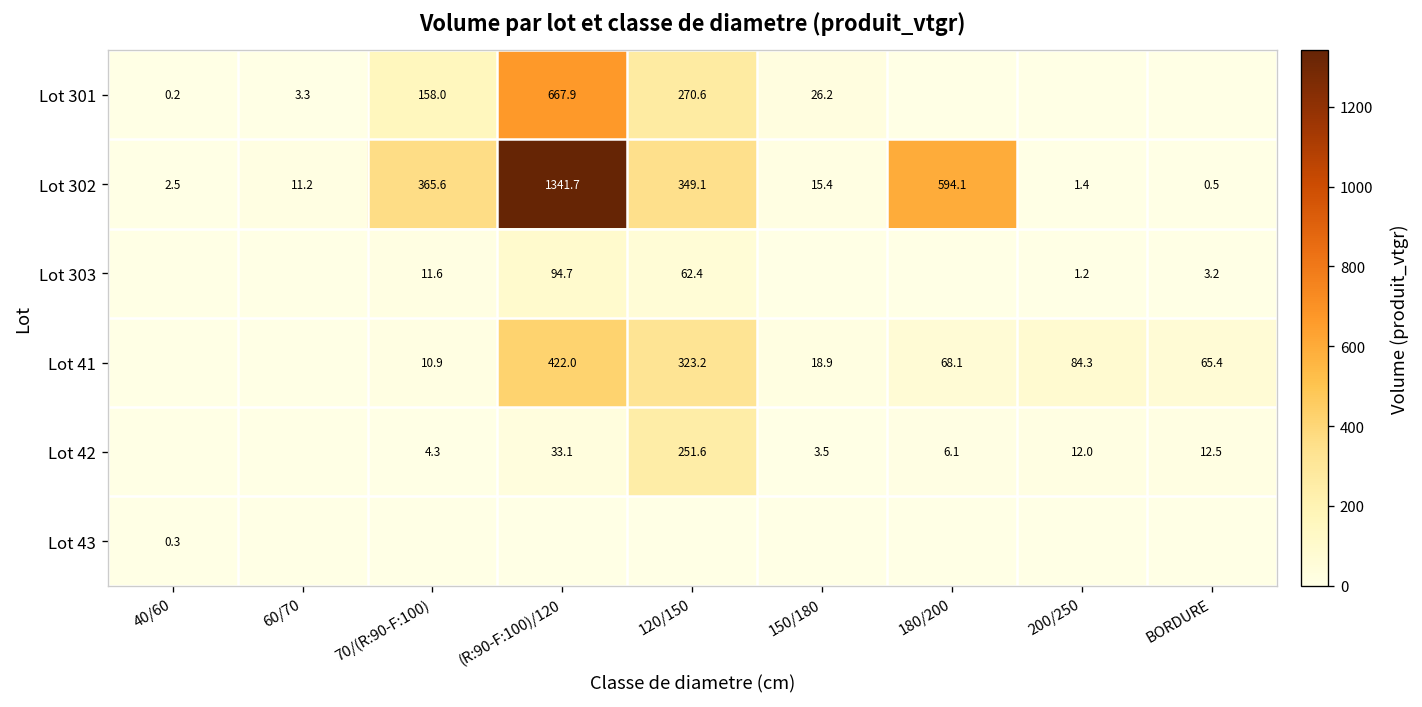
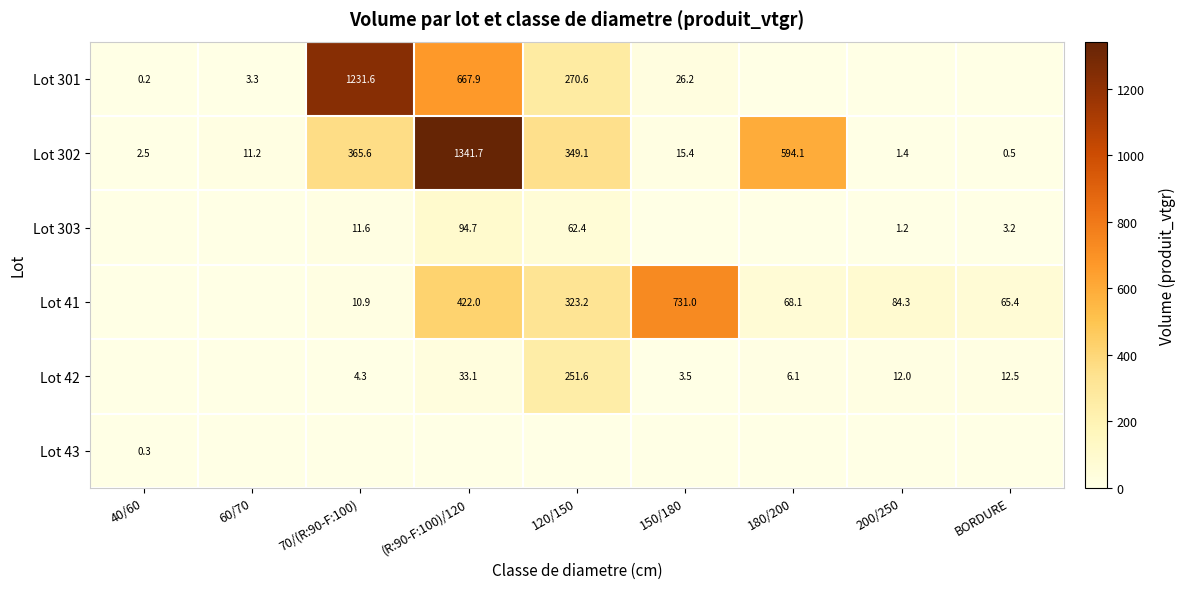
  {
    "Lot 301": {
      "40/60": 0.2,
      "60/70": 3.3,
-     "70/(R:90-F:100)": 158.0,
+     "70/(R:90-F:100)": 1231.6,
      "(R:90-F:100)/120": 667.9,
      "120/150": 270.6,
      "150/180": 26.2
    },
    "Lot 302": {
      "40/60": 2.5,
      "60/70": 11.2,
      "70/(R:90-F:100)": 365.6,
      "(R:90-F:100)/120": 1341.7,
      "120/150": 349.1,
      "150/180": 15.4,
      "180/200": 594.1,
      "200/250": 1.4,
      "BORDURE": 0.5
    },
    "Lot 303": {
      "70/(R:90-F:100)": 11.6,
      "(R:90-F:100)/120": 94.7,
      "120/150": 62.4,
      "200/250": 1.2,
      "BORDURE": 3.2
    },
    "Lot 41": {
      "70/(R:90-F:100)": 10.9,
      "(R:90-F:100)/120": 422.0,
      "120/150": 323.2,
-     "150/180": 18.9,
+     "150/180": 731.0,
      "180/200": 68.1,
      "200/250": 84.3,
      "BORDURE": 65.4
    },
    "Lot 42": {
      "70/(R:90-F:100)": 4.3,
      "(R:90-F:100)/120": 33.1,
      "120/150": 251.6,
      "150/180": 3.5,
      "180/200": 6.1,
      "200/250": 12.0,
      "BORDURE": 12.5
    },
    "Lot 43": {
      "40/60": 0.3
    }
  }
